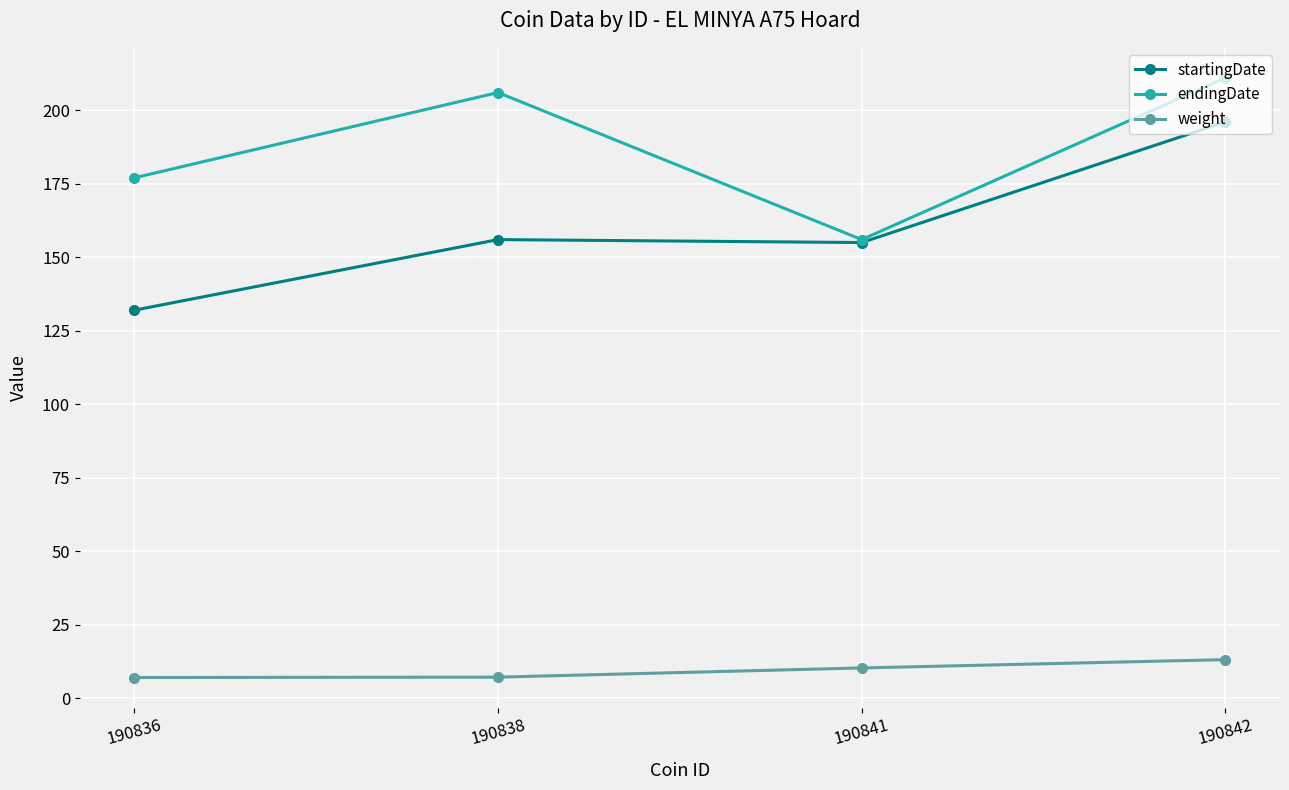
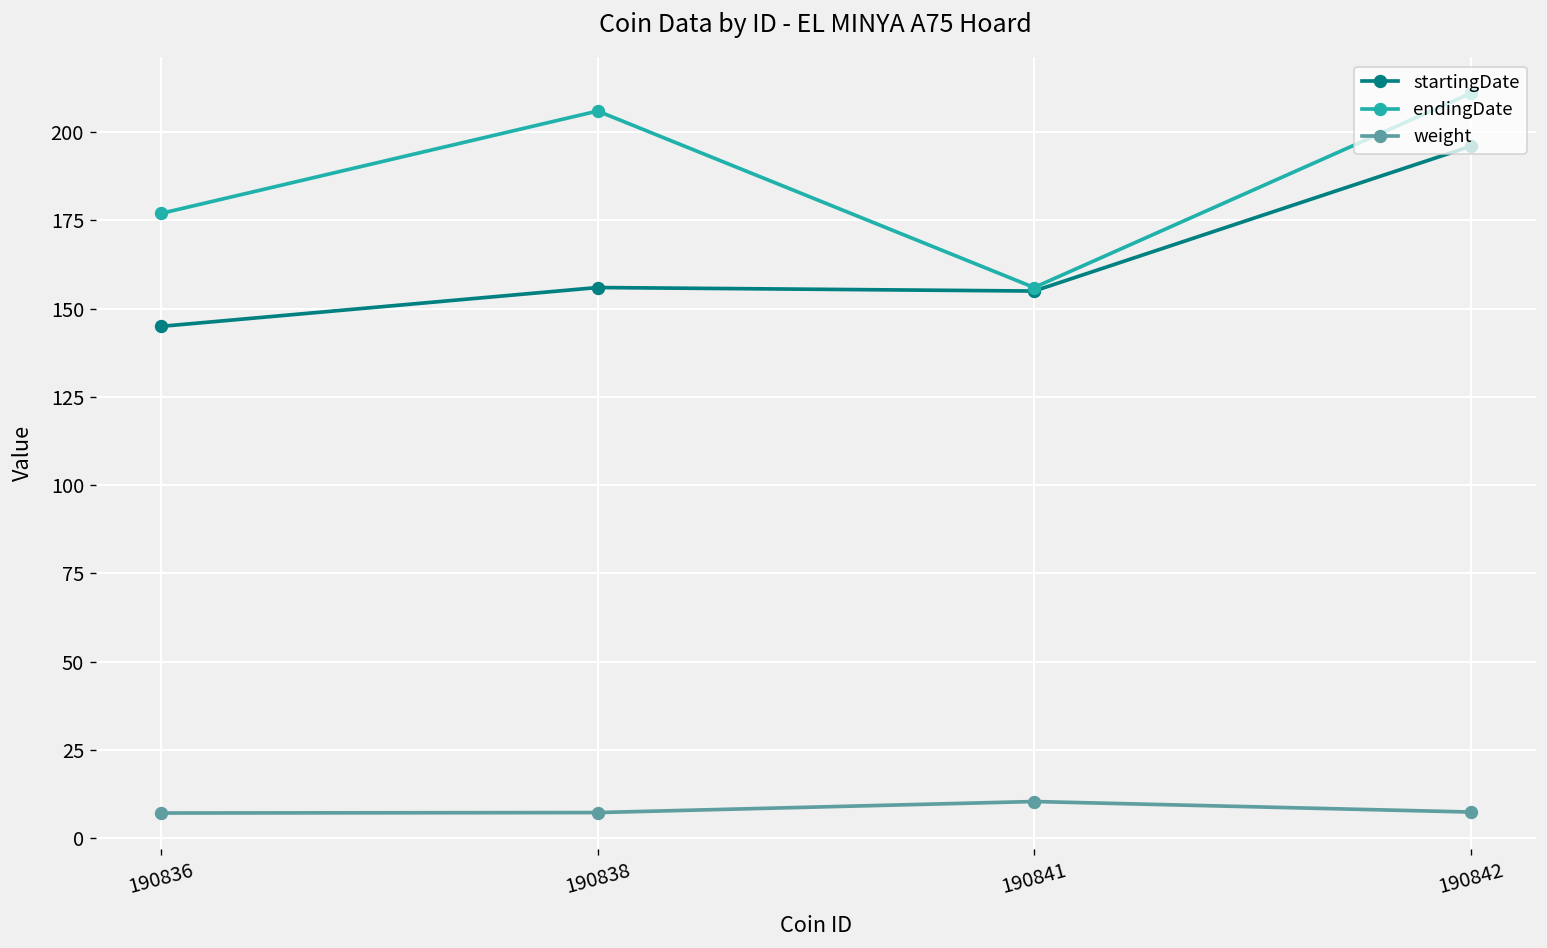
  {
    "startingDate": {
-     "190836": 132,
+     "190836": 145,
      "190838": 156,
      "190841": 155
    },
    "endingDate": {
      "190836": 177,
      "190838": 206,
      "190841": 156
    },
    "weight": {
      "190836": 7,
      "190838": 7,
      "190841": 10,
-     "190842": 13
+     "190842": 7
    }
  }
